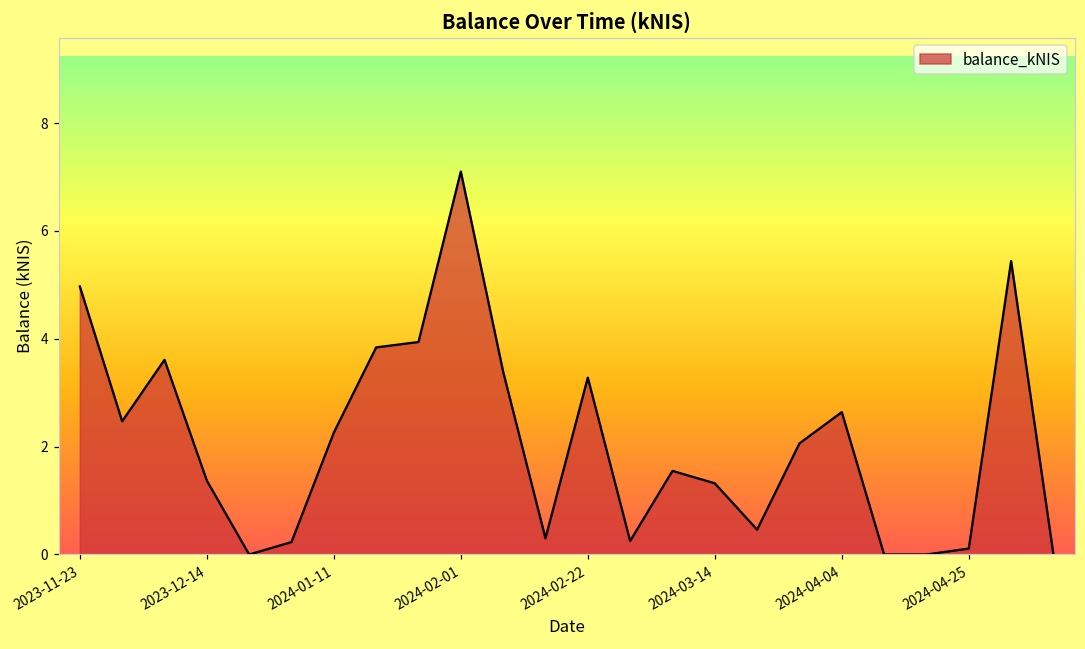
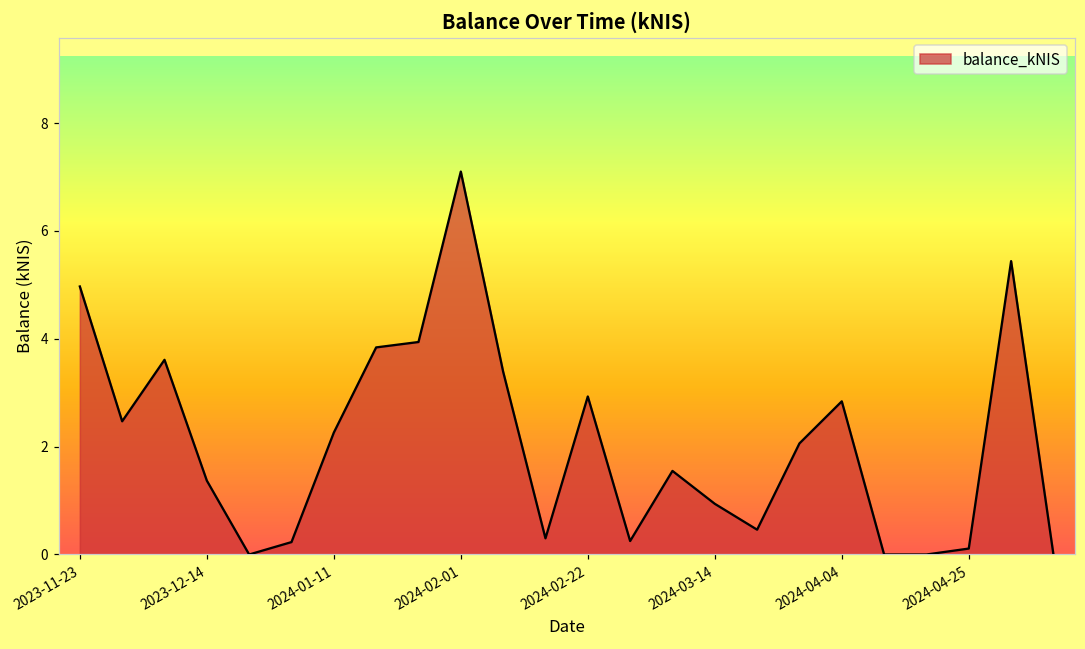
  {
    "2023-11-23": 5.0,
    "2023-12-14": 1.4,
    "2024-01-11": 2.3,
    "2024-02-01": 7.1,
-   "2024-02-22": 3.3,
-   "2024-03-14": 1.3,
-   "2024-04-04": 2.6,
+   "2024-02-22": 2.9,
+   "2024-03-14": 0.9,
+   "2024-04-04": 2.8,
    "2024-04-25": 0.1
  }
